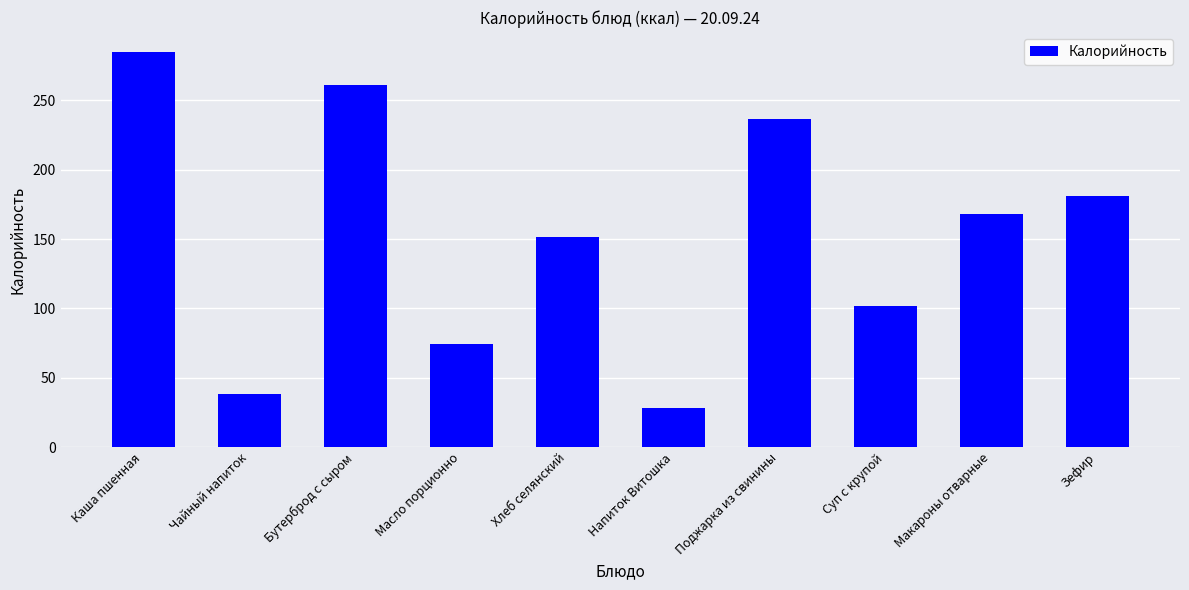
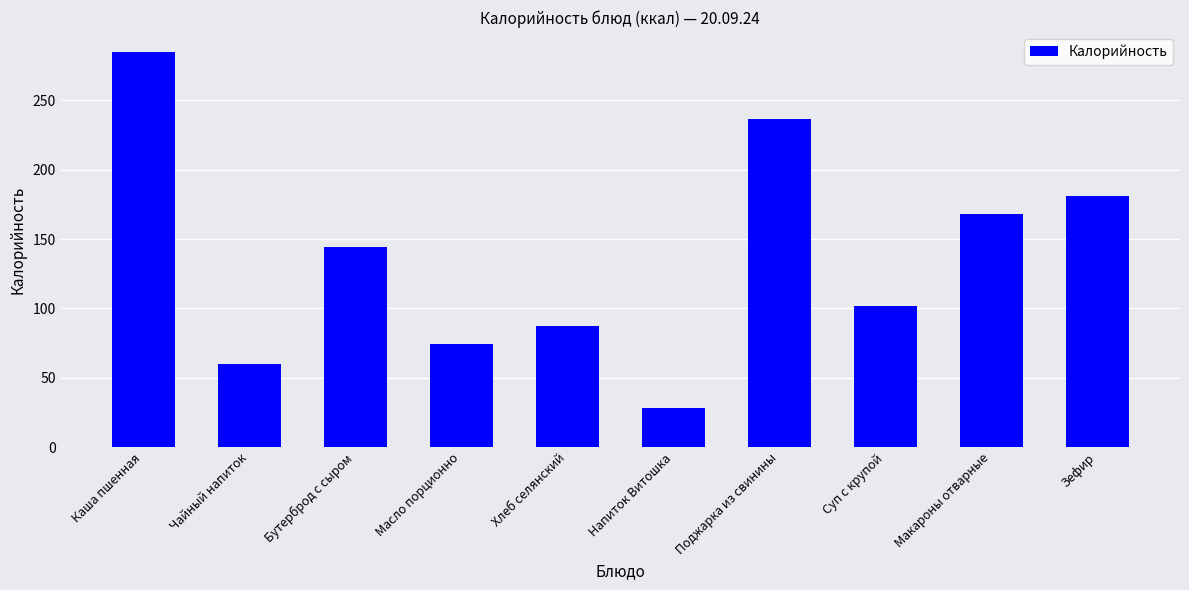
  {
    "Каша пшенная": 285,
-   "Чайный напиток": 38,
-   "Бутерброд с сыром": 261,
+   "Чайный напиток": 60,
+   "Бутерброд с сыром": 144,
    "Масло порционно": 74,
-   "Хлеб селянский": 152,
+   "Хлеб селянский": 87,
    "Напиток Витошка": 28,
    "Поджарка из свинины": 237,
    "Суп с крупой": 102,
    "Макароны отварные": 168,
    "Зефир": 181
  }
